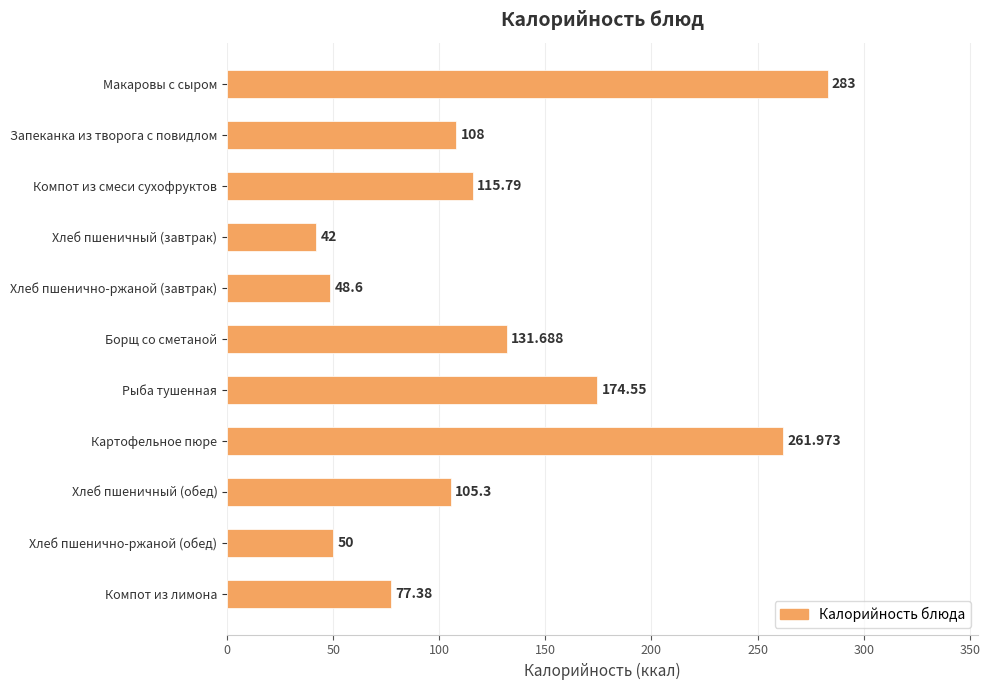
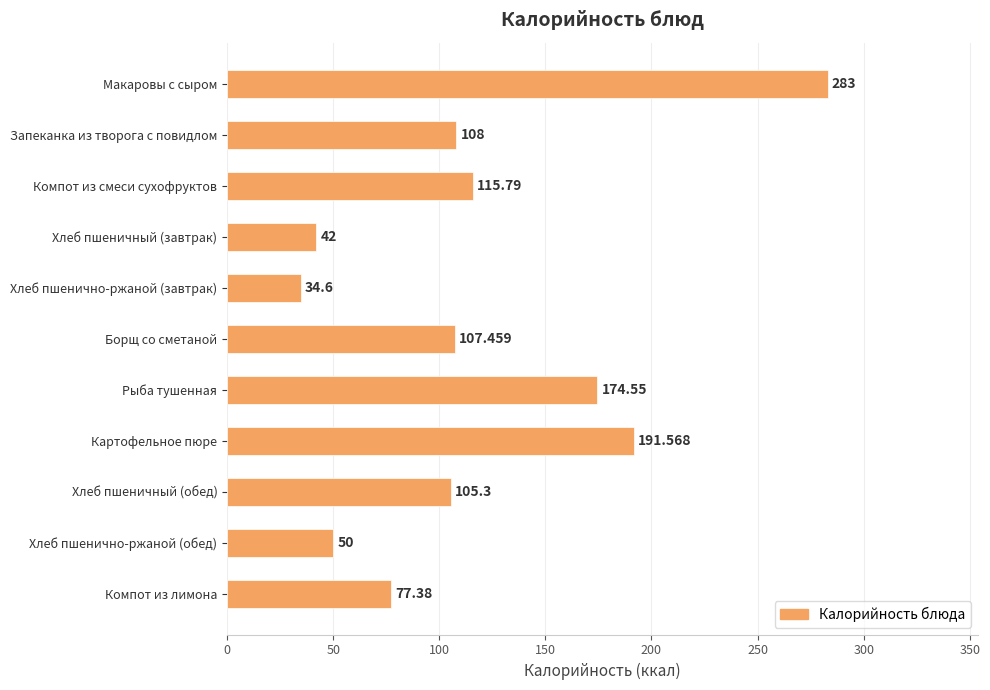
  {
    "Макаровы с сыром": 283,
    "Запеканка из творога с повидлом": 108,
    "Компот из смеси сухофруктов": 115.79,
    "Хлеб пшеничный (завтрак)": 42,
-   "Хлеб пшенично-ржаной (завтрак)": 48.6,
-   "Борщ со сметаной": 131.688,
+   "Хлеб пшенично-ржаной (завтрак)": 34.6,
+   "Борщ со сметаной": 107.459,
    "Рыба тушенная": 174.55,
-   "Картофельное пюре": 261.973,
+   "Картофельное пюре": 191.568,
    "Хлеб пшеничный (обед)": 105.3,
    "Хлеб пшенично-ржаной (обед)": 50,
    "Компот из лимона": 77.38
  }
